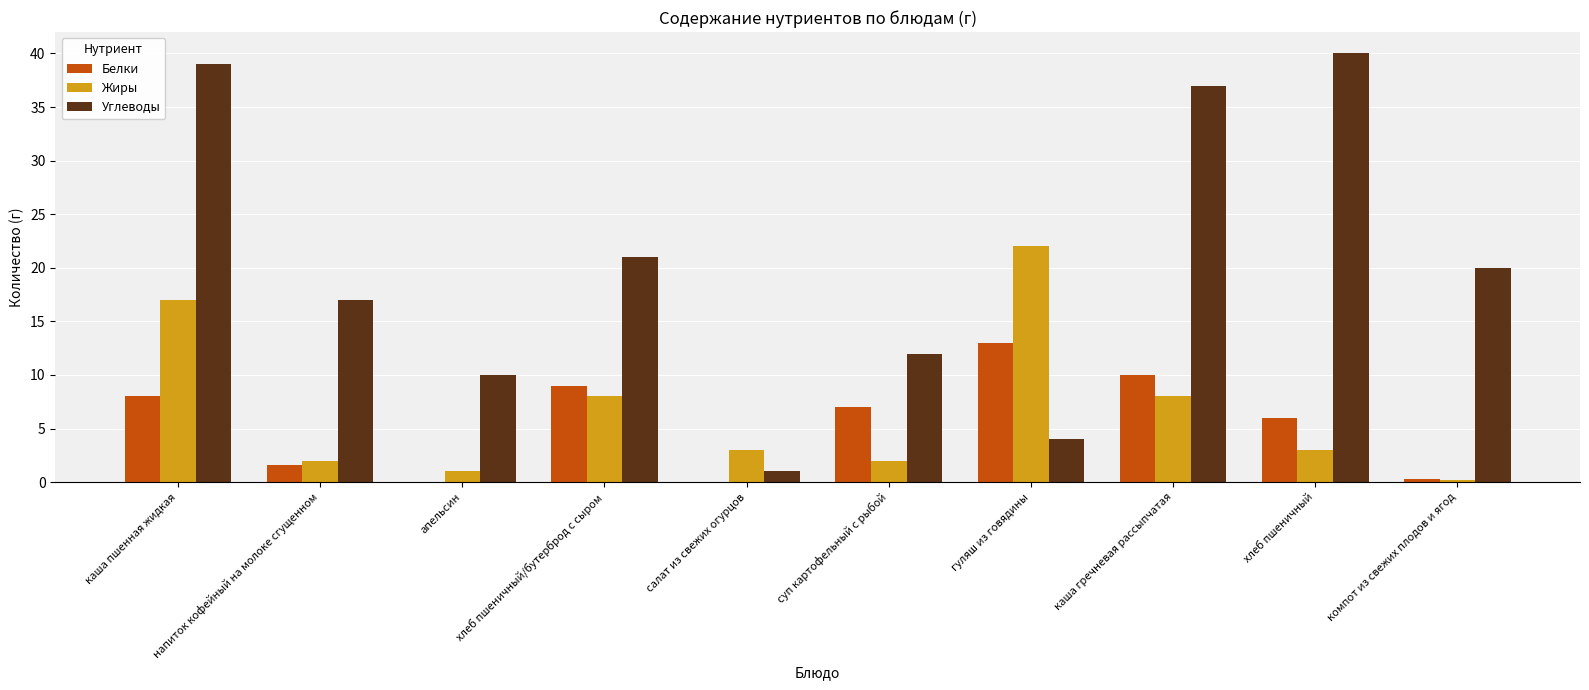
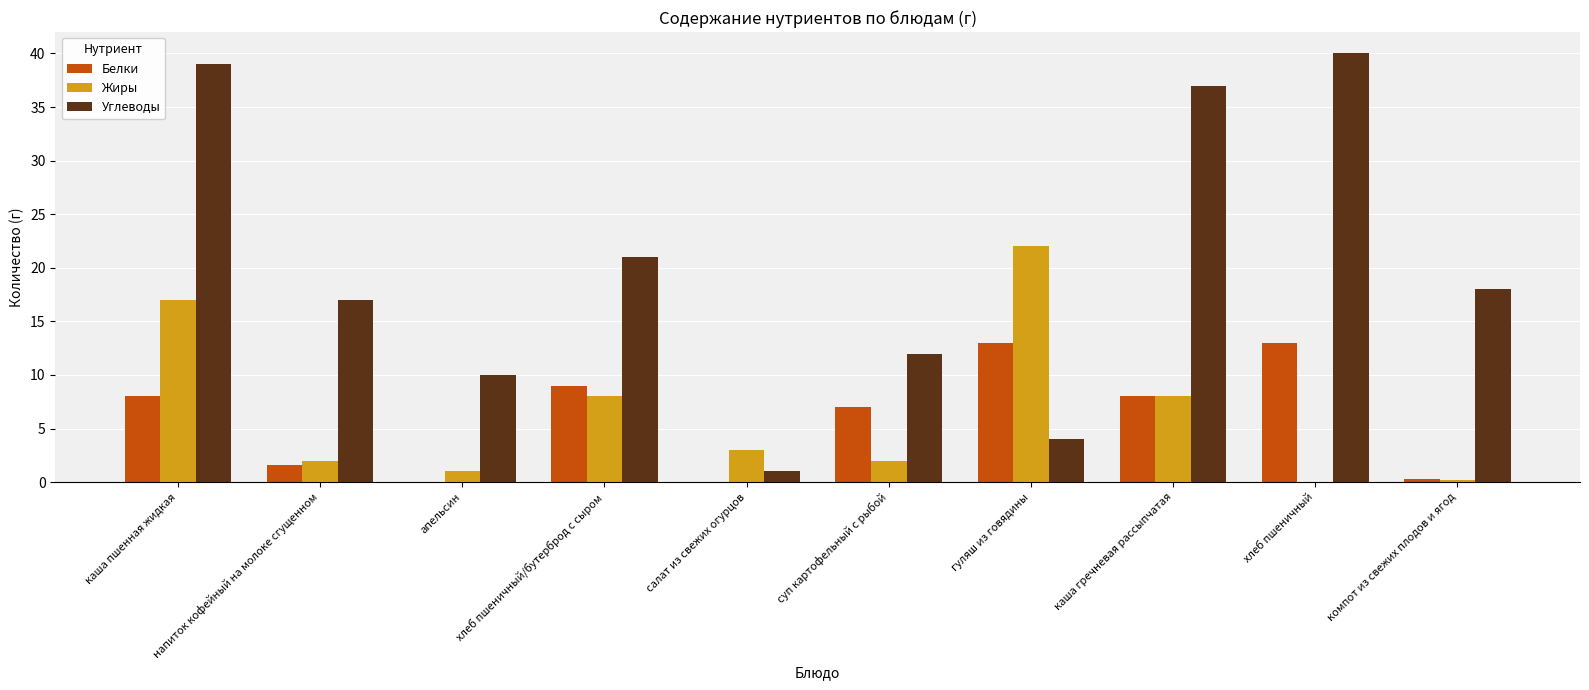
  {
    "Белки": {
      "каша пшенная жидкая": 8,
      "напиток кофейный на молоке сгущенном": 1.6,
      "апельсин": 0,
      "хлеб пшеничный/бутерброд с сыром": 9,
      "салат из свежих огурцов": 0,
      "суп картофельный с рыбой": 7,
      "гуляш из говядины": 13,
-     "каша гречневая рассыпчатая": 10,
-     "хлеб пшеничный": 6,
+     "каша гречневая рассыпчатая": 8,
+     "хлеб пшеничный": 13,
      "компот из свежих плодов и ягод": 0.3
    },
    "Жиры": {
      "каша пшенная жидкая": 17,
      "напиток кофейный на молоке сгущенном": 2,
      "апельсин": 1,
      "хлеб пшеничный/бутерброд с сыром": 8,
      "салат из свежих огурцов": 3,
      "суп картофельный с рыбой": 2,
      "гуляш из говядины": 22,
      "каша гречневая рассыпчатая": 8,
-     "хлеб пшеничный": 3
+     "хлеб пшеничный": 0
    },
    "Углеводы": {
      "каша пшенная жидкая": 39,
      "напиток кофейный на молоке сгущенном": 17,
      "апельсин": 10,
      "хлеб пшеничный/бутерброд с сыром": 21,
      "салат из свежих огурцов": 1,
      "суп картофельный с рыбой": 12,
      "гуляш из говядины": 4,
      "каша гречневая рассыпчатая": 37,
      "хлеб пшеничный": 40,
-     "компот из свежих плодов и ягод": 20
+     "компот из свежих плодов и ягод": 18
    }
  }
